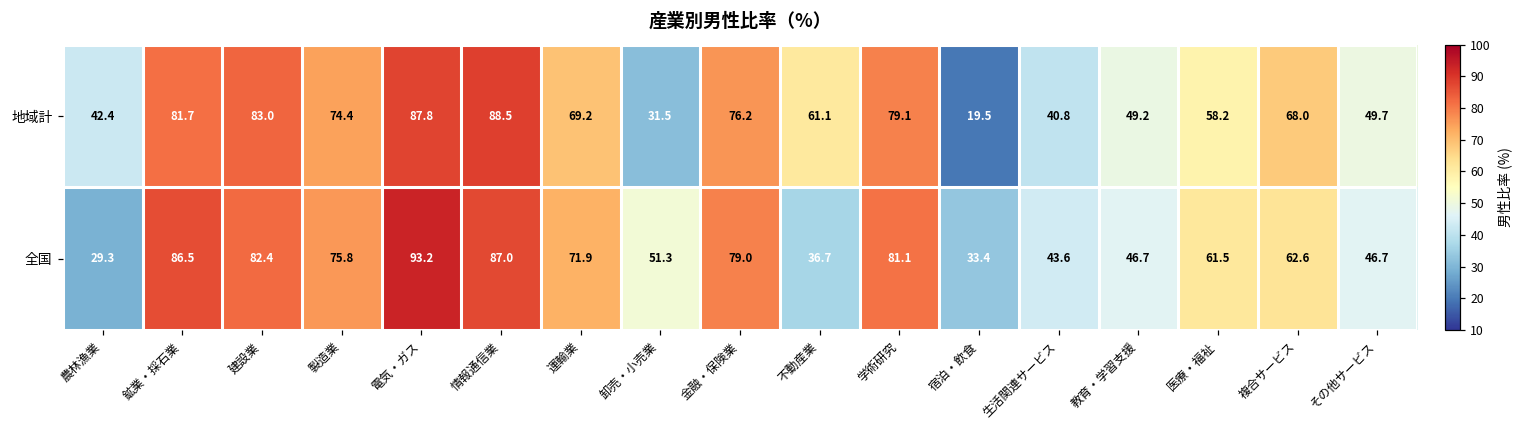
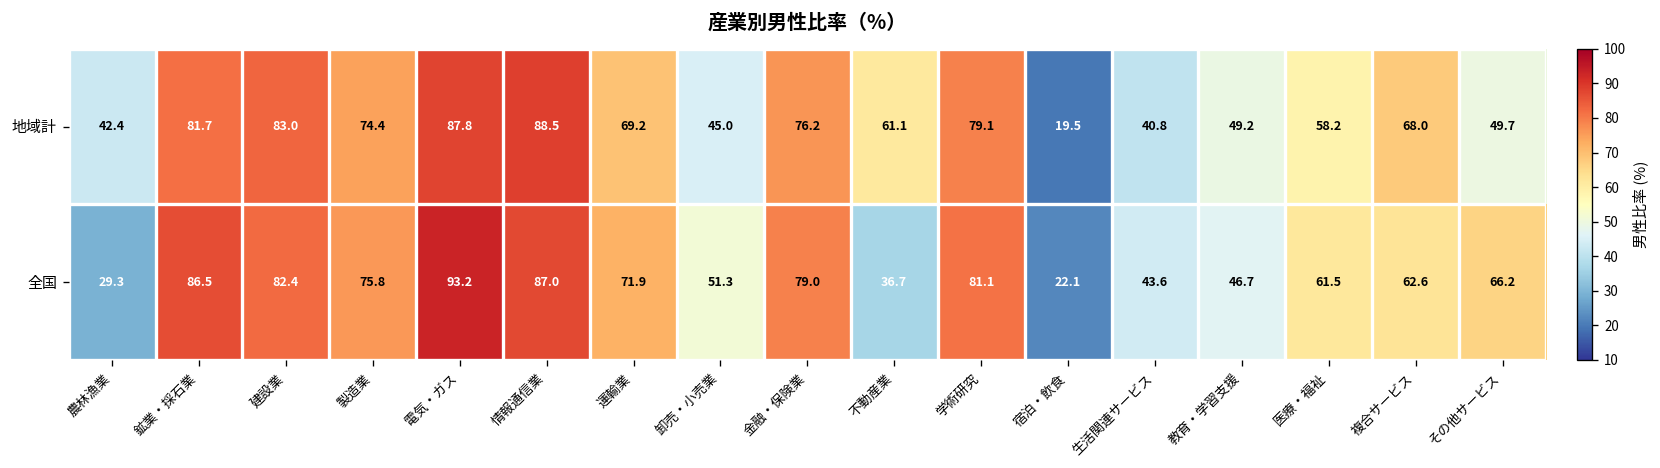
  {
    "地域計": {
      "農林漁業": 42.4,
      "鉱業・採石業": 81.7,
      "建設業": 83.0,
      "製造業": 74.4,
      "電気・ガス": 87.8,
      "情報通信業": 88.5,
      "運輸業": 69.2,
-     "卸売・小売業": 31.5,
+     "卸売・小売業": 45.0,
      "金融・保険業": 76.2,
      "不動産業": 61.1,
      "学術研究": 79.1,
      "宿泊・飲食": 19.5,
      "生活関連サービス": 40.8,
      "教育・学習支援": 49.2,
      "医療・福祉": 58.2,
      "複合サービス": 68.0,
      "その他サービス": 49.7
    },
    "全国": {
      "農林漁業": 29.3,
      "鉱業・採石業": 86.5,
      "建設業": 82.4,
      "製造業": 75.8,
      "電気・ガス": 93.2,
      "情報通信業": 87.0,
      "運輸業": 71.9,
      "卸売・小売業": 51.3,
      "金融・保険業": 79.0,
      "不動産業": 36.7,
      "学術研究": 81.1,
-     "宿泊・飲食": 33.4,
+     "宿泊・飲食": 22.1,
      "生活関連サービス": 43.6,
      "教育・学習支援": 46.7,
      "医療・福祉": 61.5,
      "複合サービス": 62.6,
-     "その他サービス": 46.7
+     "その他サービス": 66.2
    }
  }
